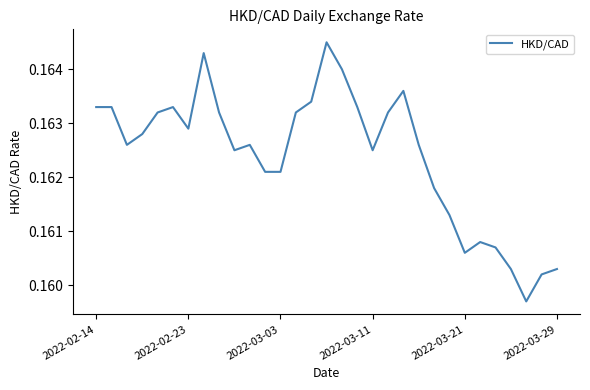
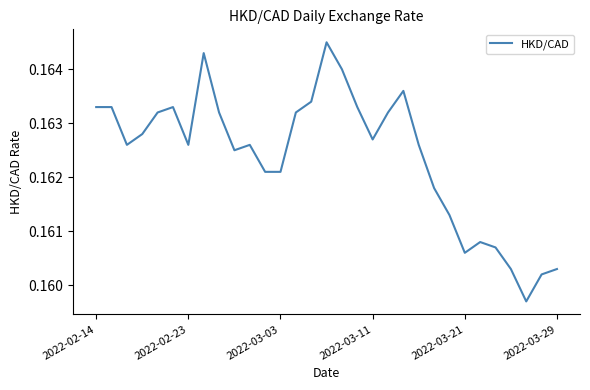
  {
    "2022-02-14": 0.1633,
-   "2022-02-23": 0.1629,
+   "2022-02-23": 0.1626,
    "2022-03-03": 0.1621,
-   "2022-03-11": 0.1625,
+   "2022-03-11": 0.1627,
    "2022-03-21": 0.1606,
    "2022-03-29": 0.1603
  }
